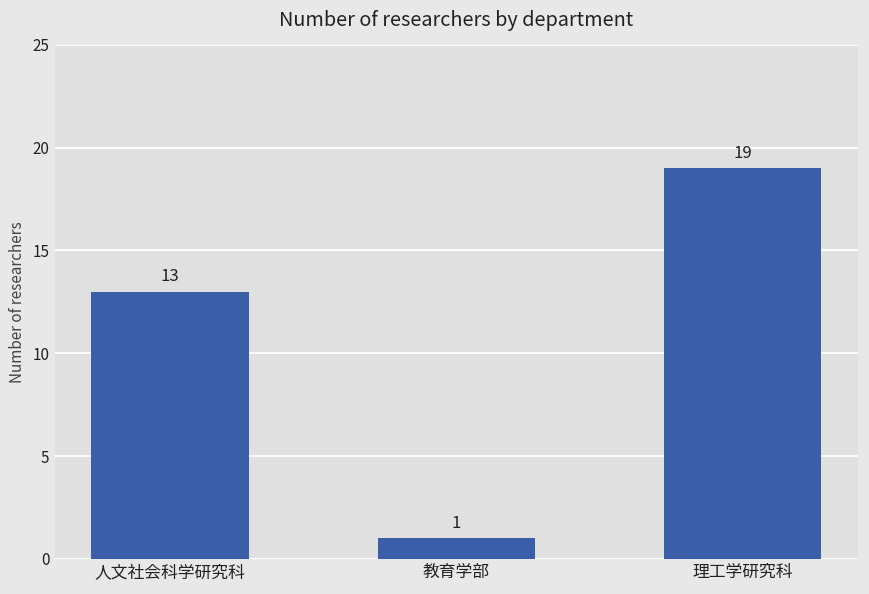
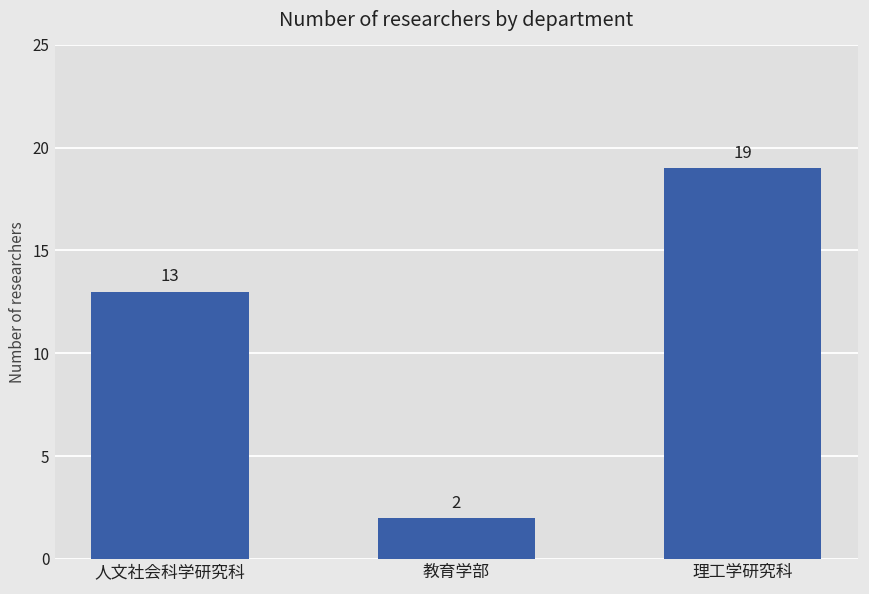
  {
    "人文社会科学研究科": 13,
-   "教育学部": 1,
+   "教育学部": 2,
    "理工学研究科": 19
  }
